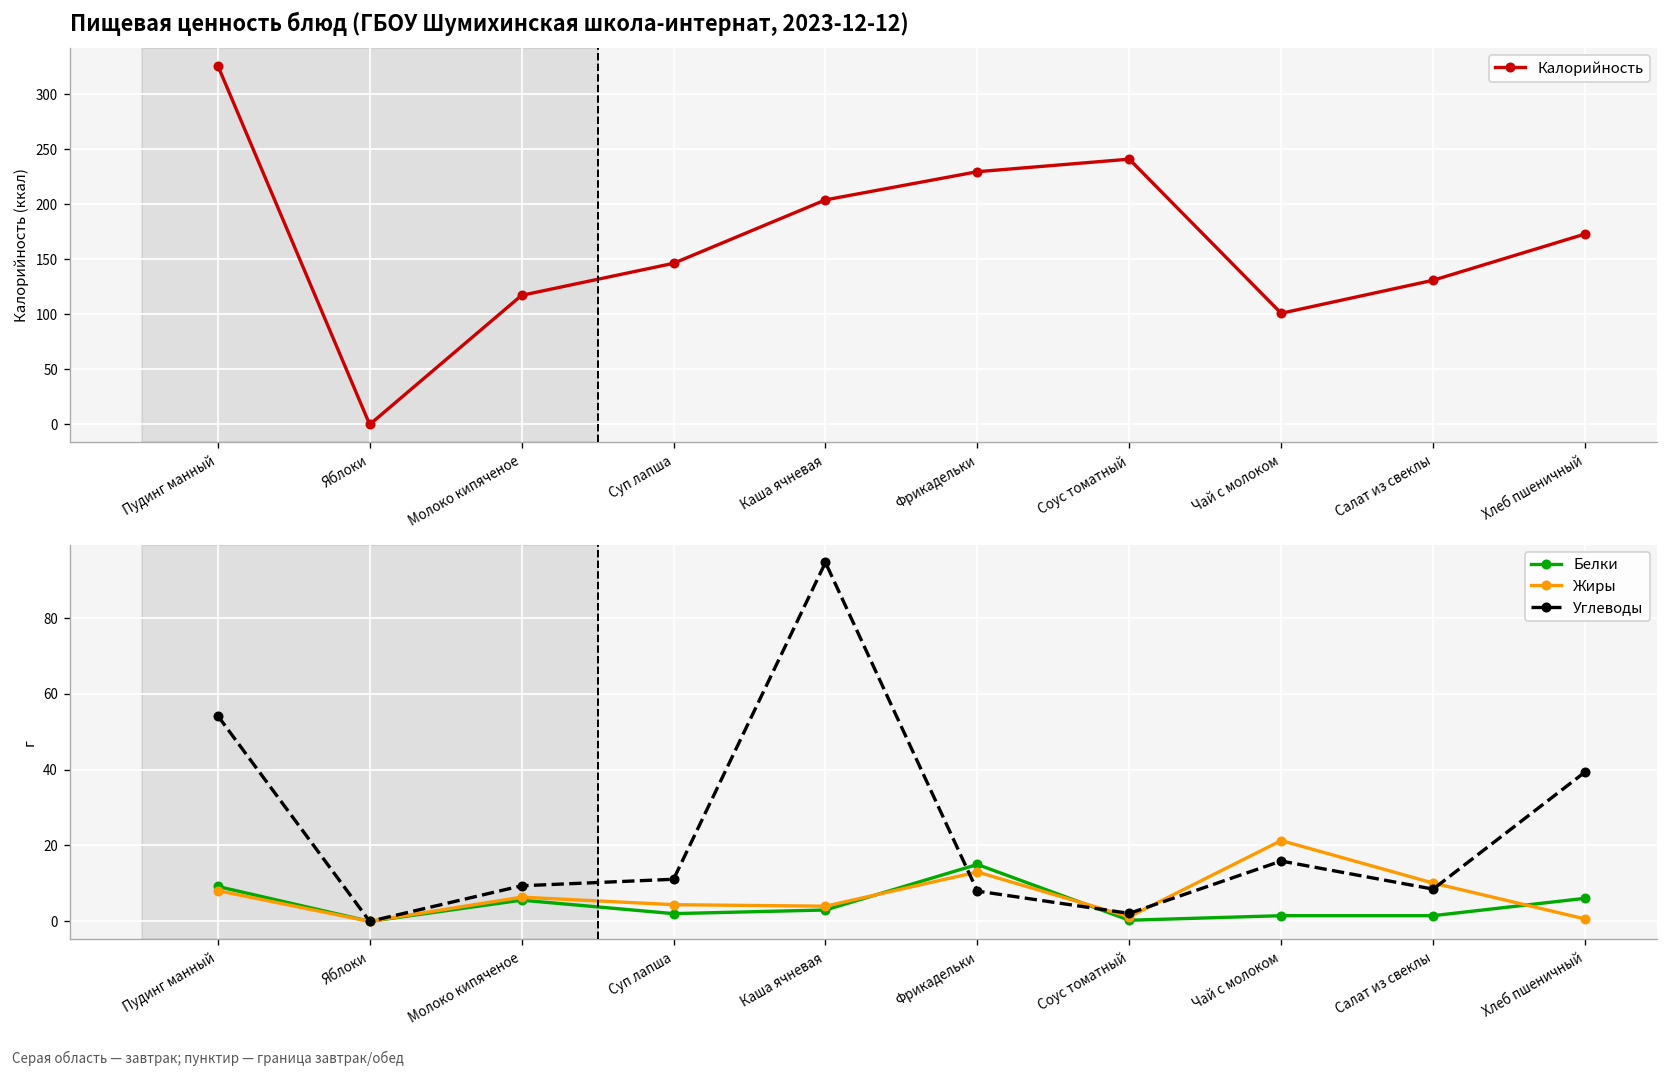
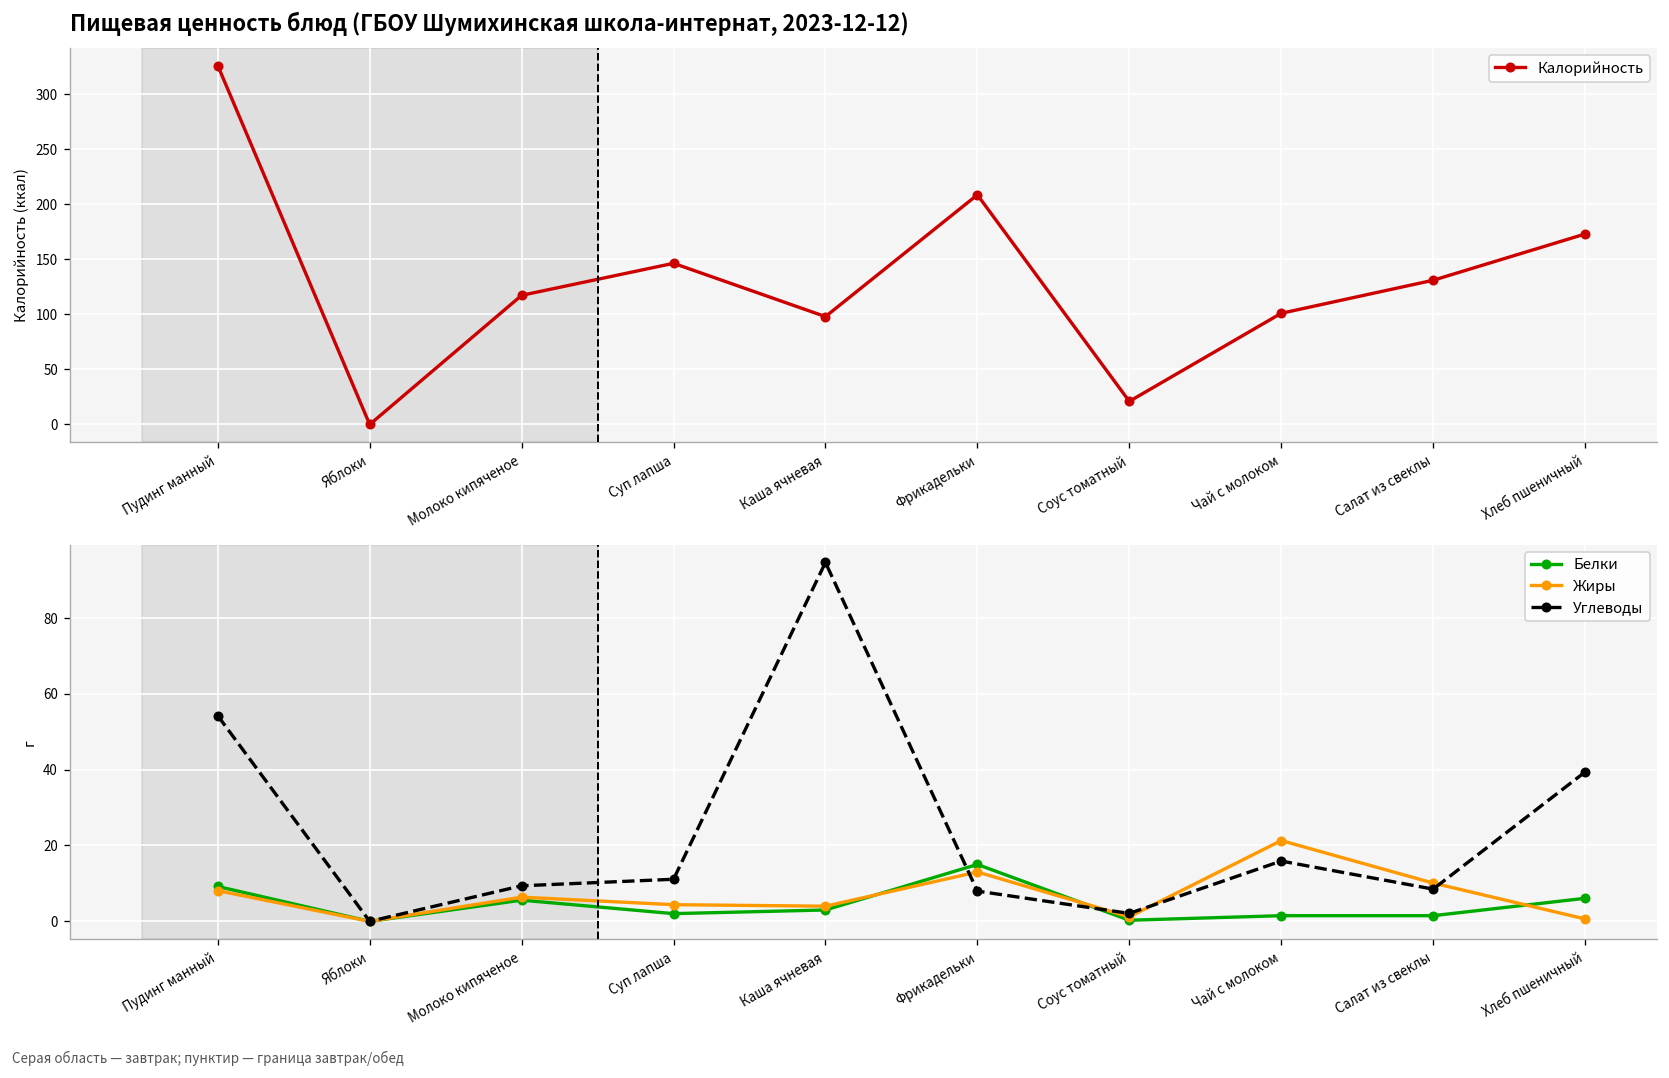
  {
    "Пищевая ценность блюд (ГБОУ Шумихинская школа-интернат, 2023-12-12)": {
      "Пудинг манный": 330,
      "Яблоки": 0,
      "Молоко кипяченое": 120,
      "Суп лапша": 150,
-     "Каша ячневая": 200,
-     "Фрикадельки": 230,
-     "Соус томатный": 240,
+     "Каша ячневая": 100,
+     "Фрикадельки": 210,
+     "Соус томатный": 20,
      "Чай с молоком": 100,
      "Салат из свеклы": 130,
      "Хлеб пшеничный": 170
    }
  }
